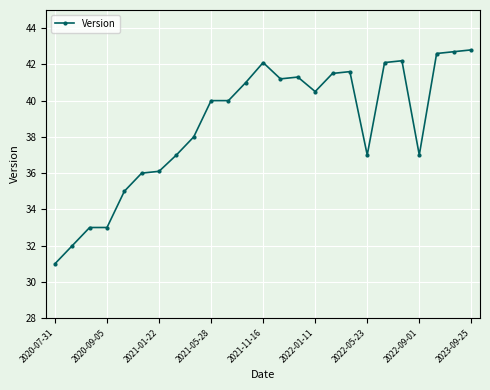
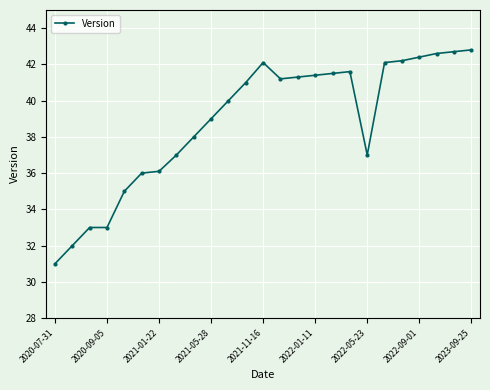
  {
    "2020-07-31": 31.0,
    "2020-09-05": 33.0,
    "2021-01-22": 36.1,
-   "2021-05-28": 40,
+   "2021-05-28": 39,
    "2021-11-16": 42.1,
-   "2022-01-11": 40.5,
+   "2022-01-11": 41.4,
    "2022-05-23": 37.0,
-   "2022-09-01": 37.0,
+   "2022-09-01": 42.4,
    "2023-09-25": 42.8
  }
